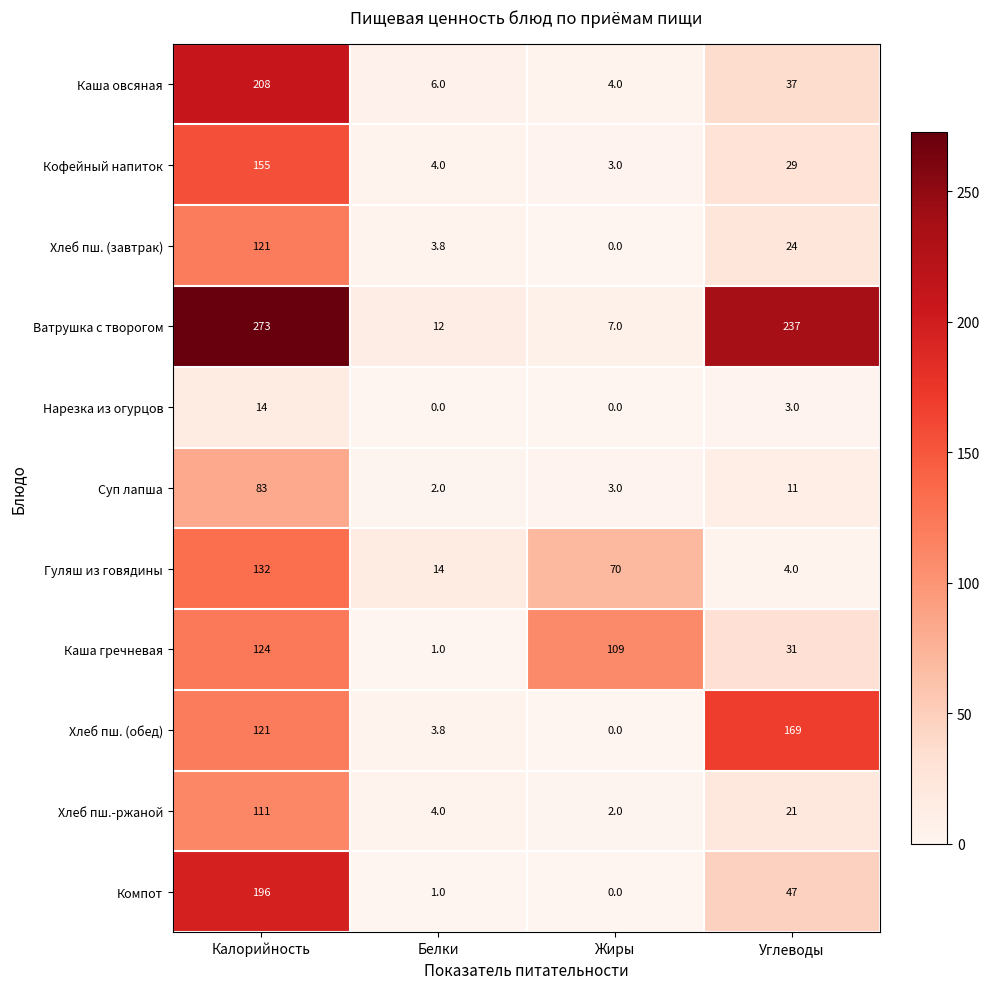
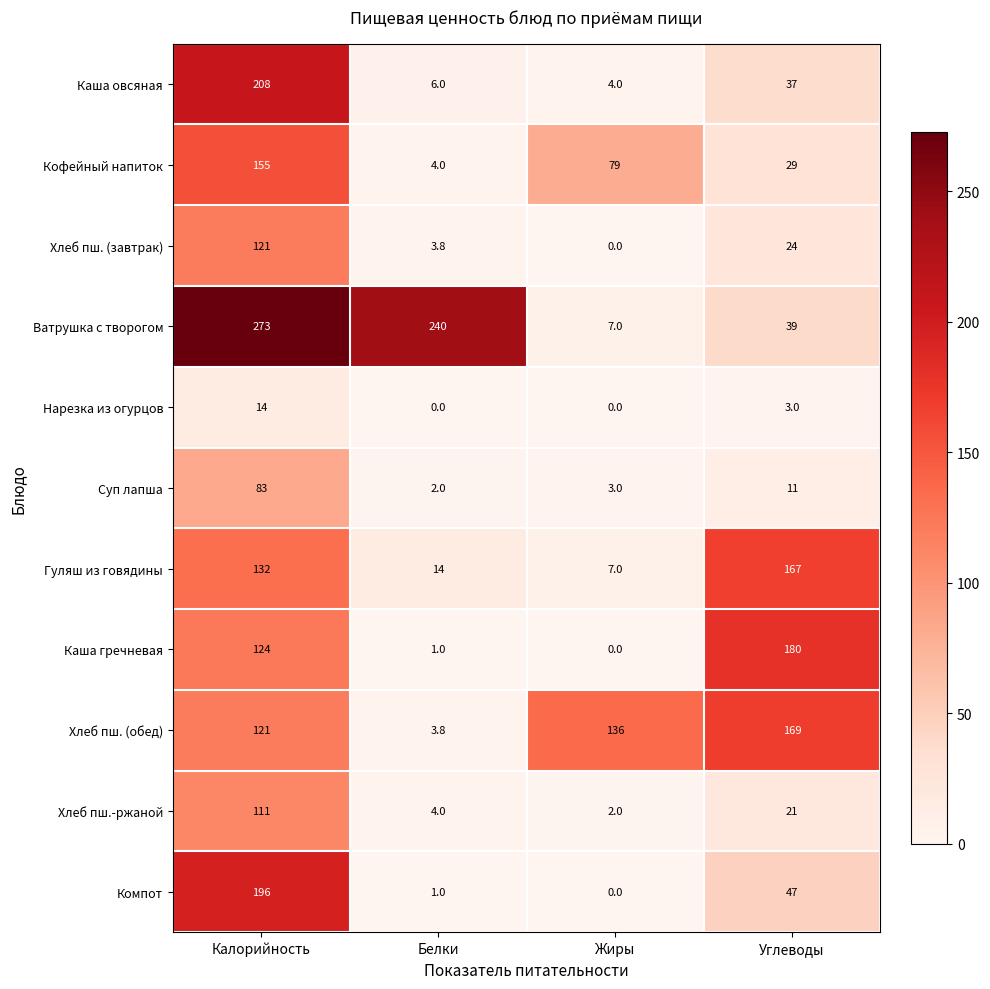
  {
    "Каша овсяная": {
      "Калорийность": 208,
      "Белки": 6.0,
      "Жиры": 4.0,
      "Углеводы": 37
    },
    "Кофейный напиток": {
      "Калорийность": 155,
      "Белки": 4.0,
-     "Жиры": 3.0,
+     "Жиры": 79,
      "Углеводы": 29
    },
    "Хлеб пш. (завтрак)": {
      "Калорийность": 121,
      "Белки": 3.8,
      "Жиры": 0.0,
      "Углеводы": 24
    },
    "Ватрушка с творогом": {
      "Калорийность": 273,
-     "Белки": 12,
+     "Белки": 240,
      "Жиры": 7.0,
-     "Углеводы": 237
+     "Углеводы": 39
    },
    "Нарезка из огурцов": {
      "Калорийность": 14,
      "Белки": 0.0,
      "Жиры": 0.0,
      "Углеводы": 3.0
    },
    "Суп лапша": {
      "Калорийность": 83,
      "Белки": 2.0,
      "Жиры": 3.0,
      "Углеводы": 11
    },
    "Гуляш из говядины": {
      "Калорийность": 132,
      "Белки": 14,
-     "Жиры": 70,
-     "Углеводы": 4.0
+     "Жиры": 7.0,
+     "Углеводы": 167
    },
    "Каша гречневая": {
      "Калорийность": 124,
      "Белки": 1.0,
-     "Жиры": 109,
-     "Углеводы": 31
+     "Жиры": 0.0,
+     "Углеводы": 180
    },
    "Хлеб пш. (обед)": {
      "Калорийность": 121,
      "Белки": 3.8,
-     "Жиры": 0.0,
+     "Жиры": 136,
      "Углеводы": 169
    },
    "Хлеб пш.-ржаной": {
      "Калорийность": 111,
      "Белки": 4.0,
      "Жиры": 2.0,
      "Углеводы": 21
    },
    "Компот": {
      "Калорийность": 196,
      "Белки": 1.0,
      "Жиры": 0.0,
      "Углеводы": 47
    }
  }
